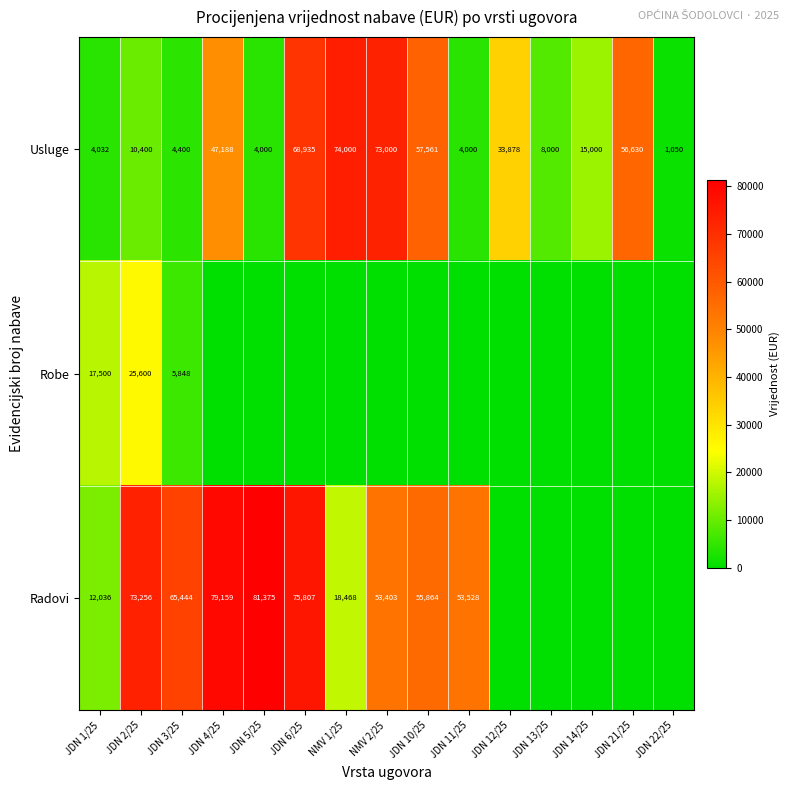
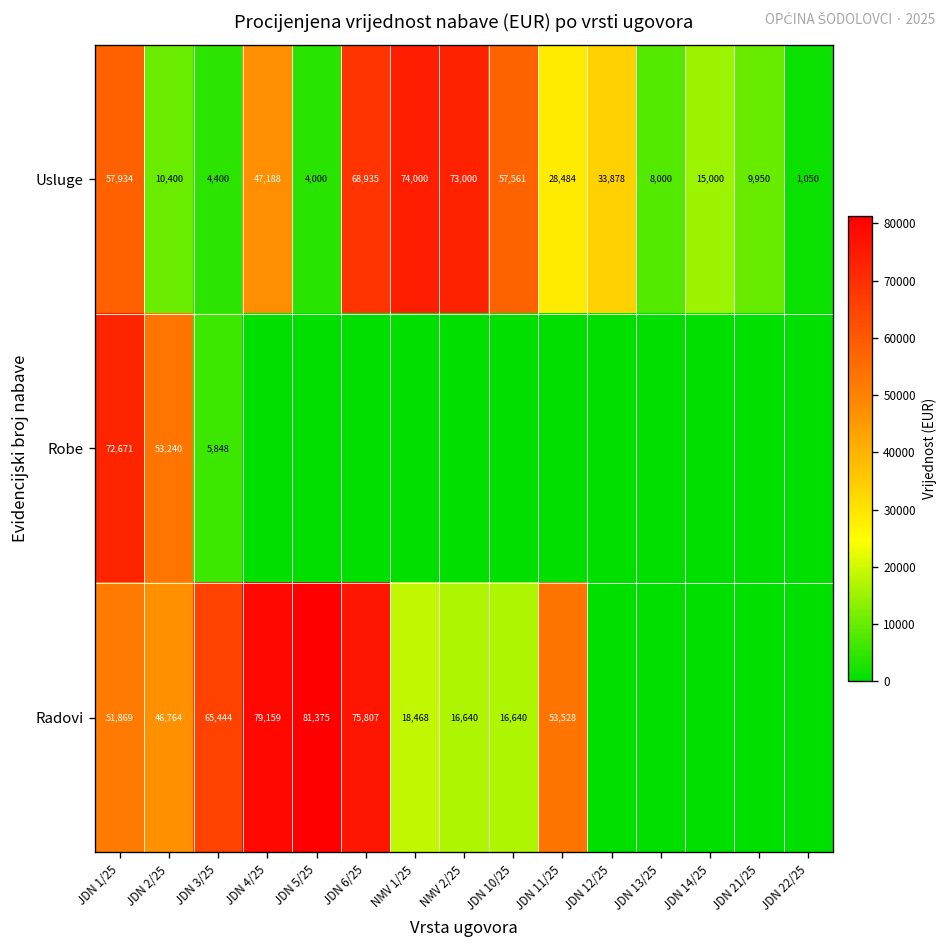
  {
    "Usluge": {
-     "JDN 1/25": "4,032",
+     "JDN 1/25": "57,934",
      "JDN 2/25": "10,400",
      "JDN 3/25": "4,400",
      "JDN 4/25": "47,188",
      "JDN 5/25": "4,000",
      "JDN 6/25": "68,935",
      "NMV 1/25": "74,000",
      "NMV 2/25": "73,000",
      "JDN 10/25": "57,561",
-     "JDN 11/25": "4,000",
+     "JDN 11/25": "28,484",
      "JDN 12/25": "33,878",
      "JDN 13/25": "8,000",
      "JDN 14/25": "15,000",
-     "JDN 21/25": "56,630",
+     "JDN 21/25": "9,950",
      "JDN 22/25": "1,050"
    },
    "Robe": {
-     "JDN 1/25": "17,500",
-     "JDN 2/25": "25,600",
+     "JDN 1/25": "72,671",
+     "JDN 2/25": "53,240",
      "JDN 3/25": "5,848"
    },
    "Radovi": {
-     "JDN 1/25": "12,036",
-     "JDN 2/25": "73,256",
+     "JDN 1/25": "51,869",
+     "JDN 2/25": "46,764",
      "JDN 3/25": "65,444",
      "JDN 4/25": "79,159",
      "JDN 5/25": "81,375",
      "JDN 6/25": "75,807",
      "NMV 1/25": "18,468",
-     "NMV 2/25": "53,403",
-     "JDN 10/25": "55,864",
+     "NMV 2/25": "16,640",
+     "JDN 10/25": "16,640",
      "JDN 11/25": "53,528"
    }
  }
